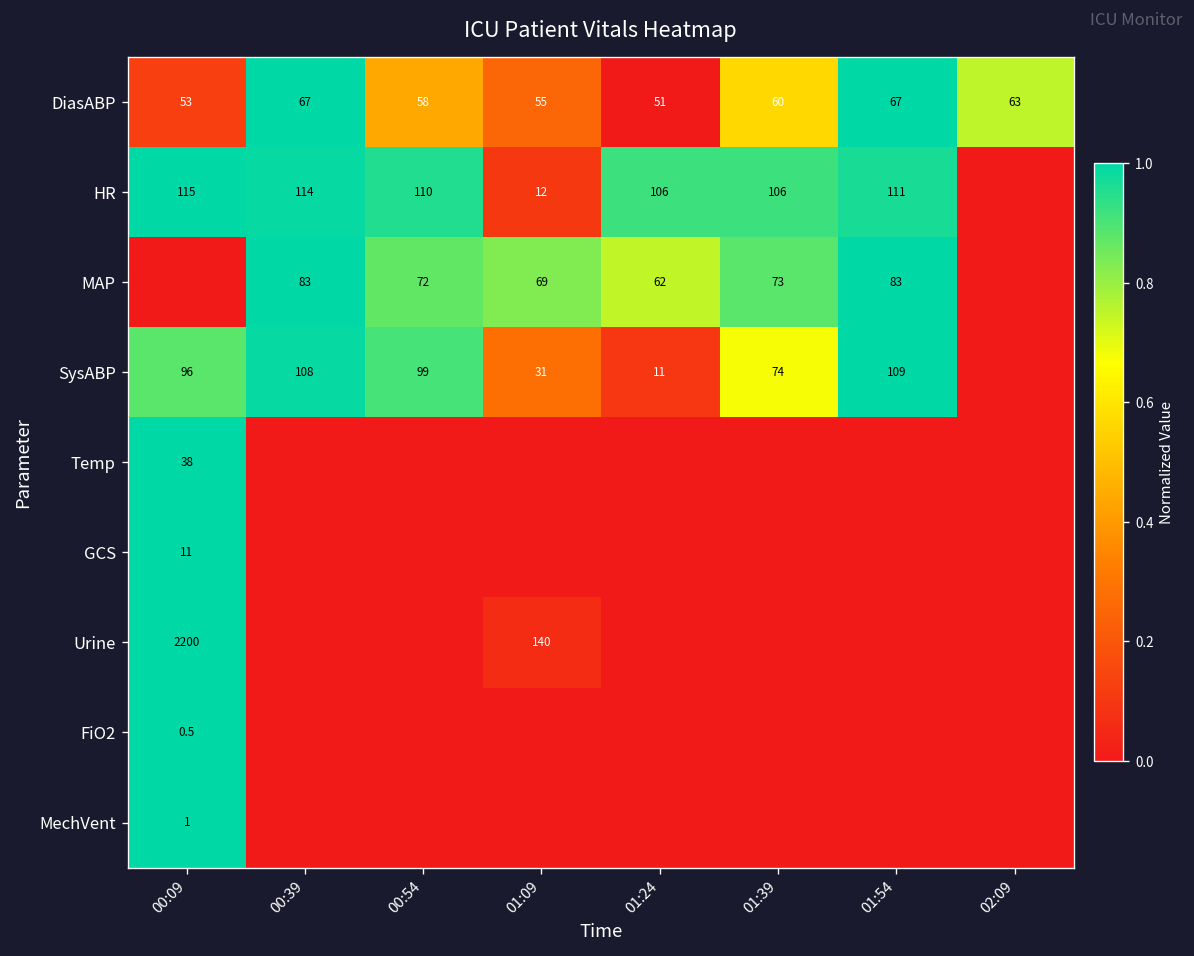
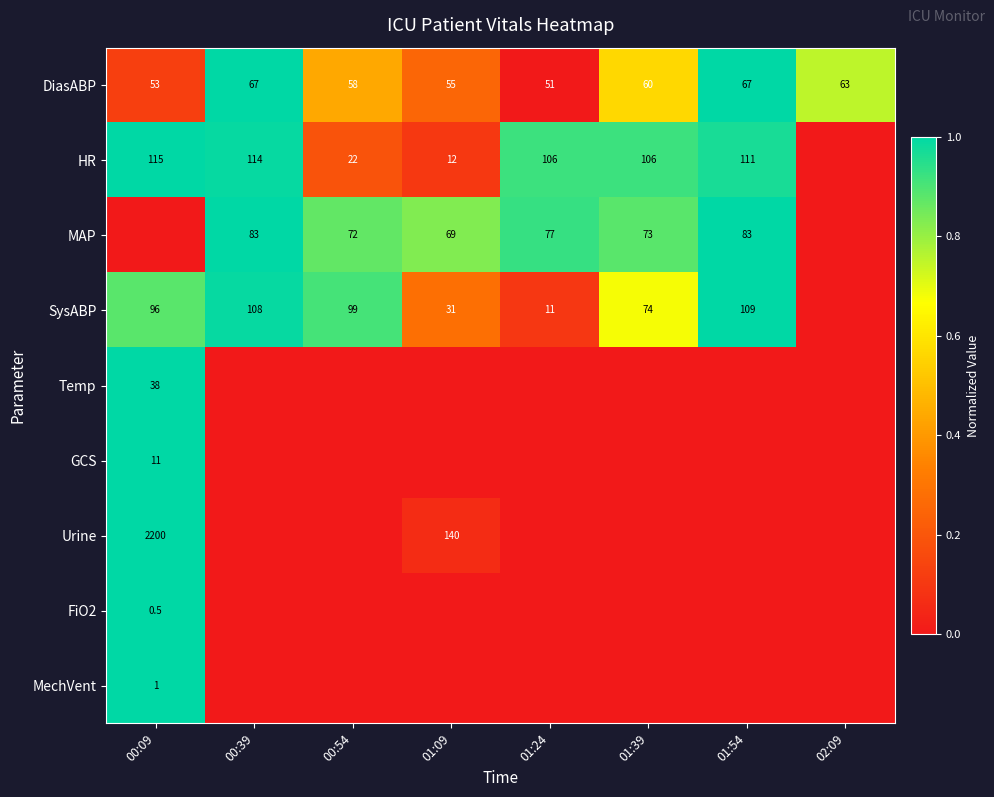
  {
    "DiasABP": {
      "00:09": 53,
      "00:39": 67,
      "00:54": 58,
      "01:09": 55,
      "01:24": 51,
      "01:39": 60,
      "01:54": 67,
      "02:09": 63
    },
    "HR": {
      "00:09": 115,
      "00:39": 114,
-     "00:54": 110,
+     "00:54": 22,
      "01:09": 12,
      "01:24": 106,
      "01:39": 106,
      "01:54": 111
    },
    "MAP": {
      "00:39": 83,
      "00:54": 72,
      "01:09": 69,
-     "01:24": 62,
+     "01:24": 77,
      "01:39": 73,
      "01:54": 83
    },
    "SysABP": {
      "00:09": 96,
      "00:39": 108,
      "00:54": 99,
      "01:09": 31,
      "01:24": 11,
      "01:39": 74,
      "01:54": 109
    },
    "Temp": {
      "00:09": 38
    },
    "GCS": {
      "00:09": 11
    },
    "Urine": {
      "00:09": 2200,
      "01:09": 140
    },
    "FiO2": {
      "00:09": 0.5
    },
    "MechVent": {
      "00:09": 1
    }
  }
